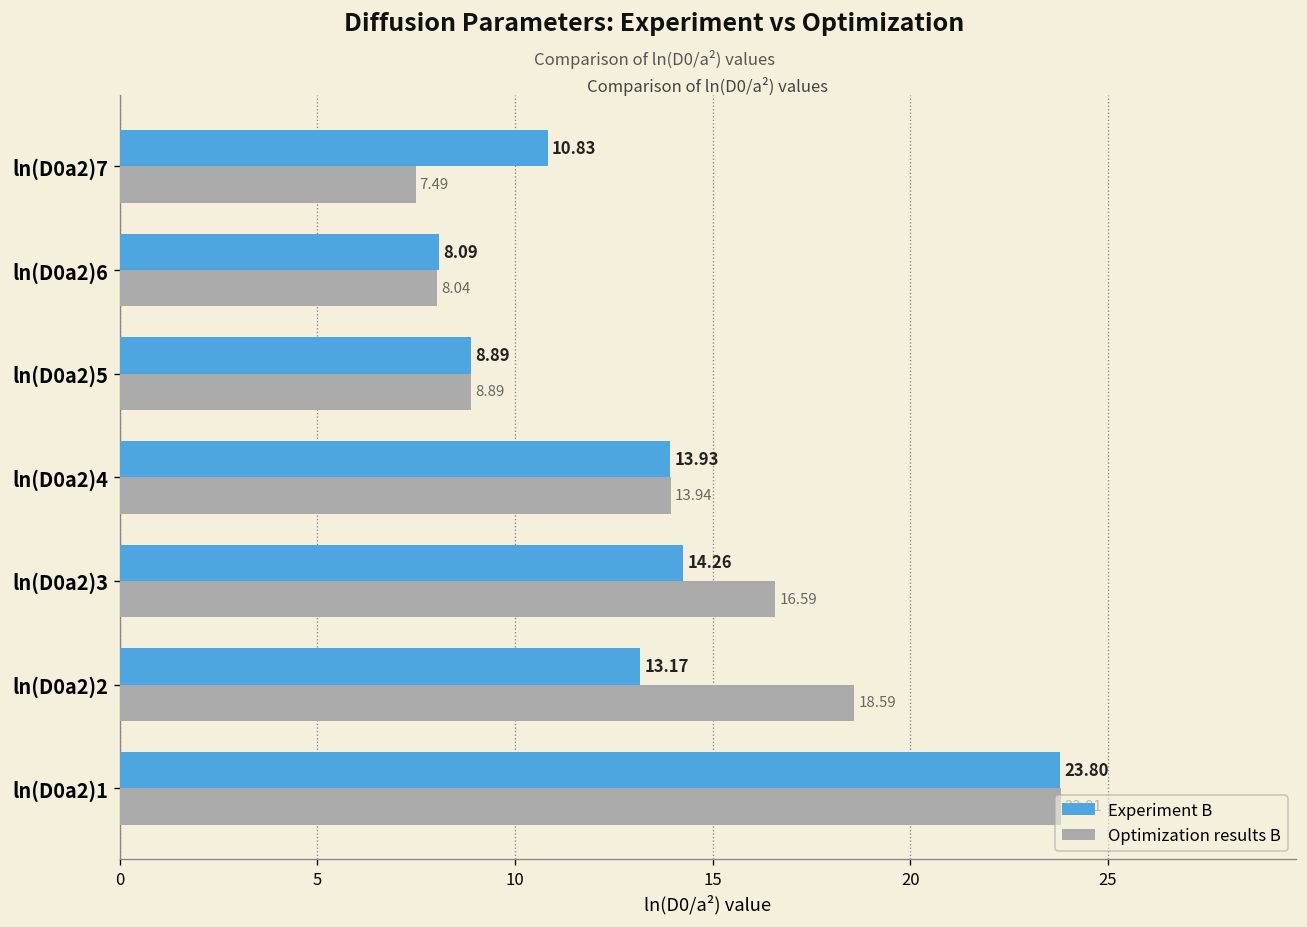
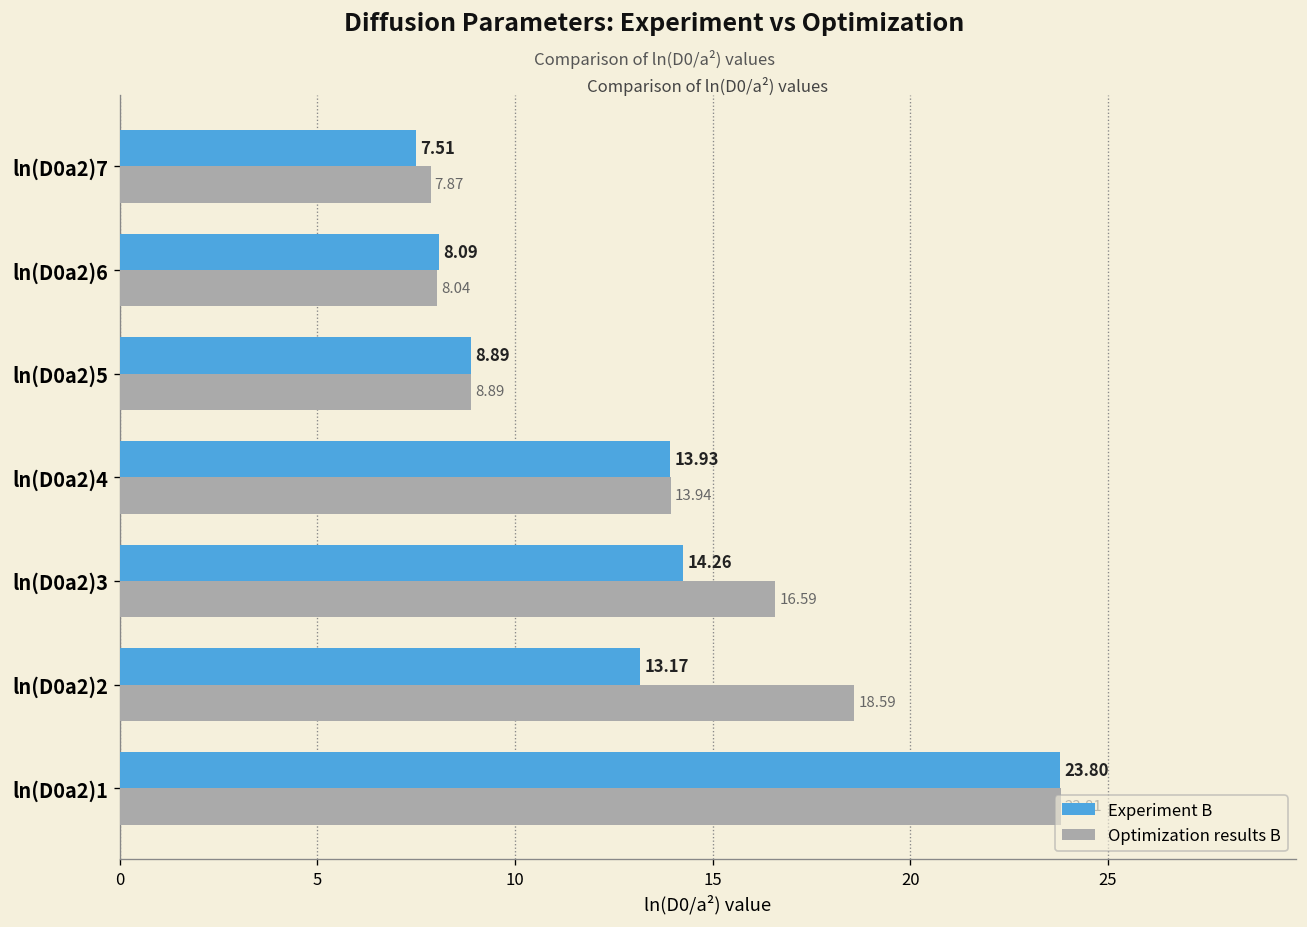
  {
    "Experiment B": {
-     "ln(D0a2)7": 10.83,
+     "ln(D0a2)7": 7.51,
      "ln(D0a2)6": 8.09,
      "ln(D0a2)5": 8.89,
      "ln(D0a2)4": 13.93,
      "ln(D0a2)3": 14.26,
      "ln(D0a2)2": 13.17,
      "ln(D0a2)1": 23.80
    },
    "Optimization results B": {
-     "ln(D0a2)7": 7.49,
+     "ln(D0a2)7": 7.87,
      "ln(D0a2)6": 8.04,
      "ln(D0a2)5": 8.89,
      "ln(D0a2)4": 13.94,
      "ln(D0a2)3": 16.59,
      "ln(D0a2)2": 18.59
    }
  }
